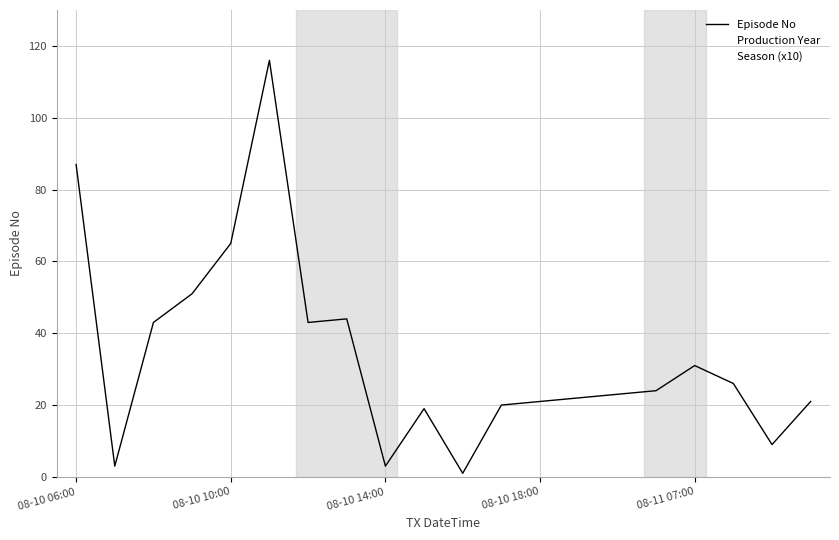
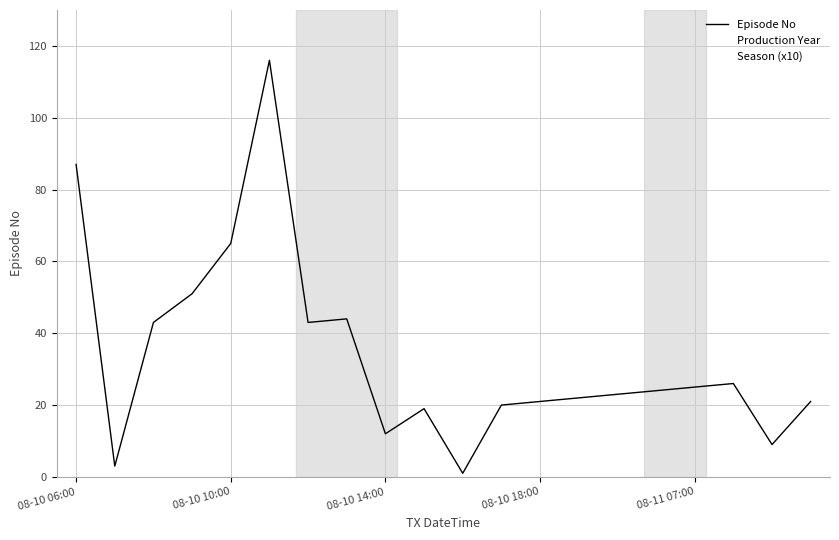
  {
    "Episode No": {
      "08-10 06:00": 87,
      "08-10 10:00": 65,
-     "08-10 14:00": 3,
+     "08-10 14:00": 12,
      "08-10 18:00": 21,
-     "08-11 07:00": 31
+     "08-11 07:00": 25
    }
  }
